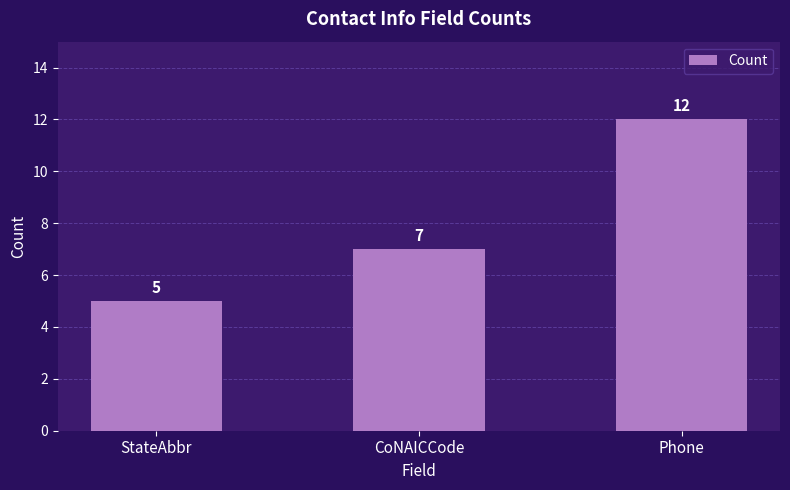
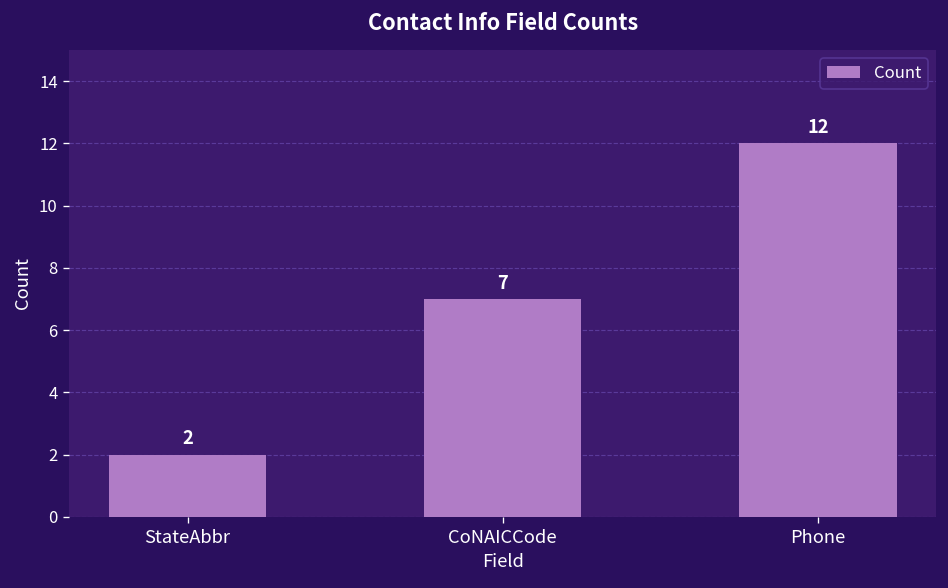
  {
-   "StateAbbr": 5,
+   "StateAbbr": 2,
    "CoNAICCode": 7,
    "Phone": 12
  }
